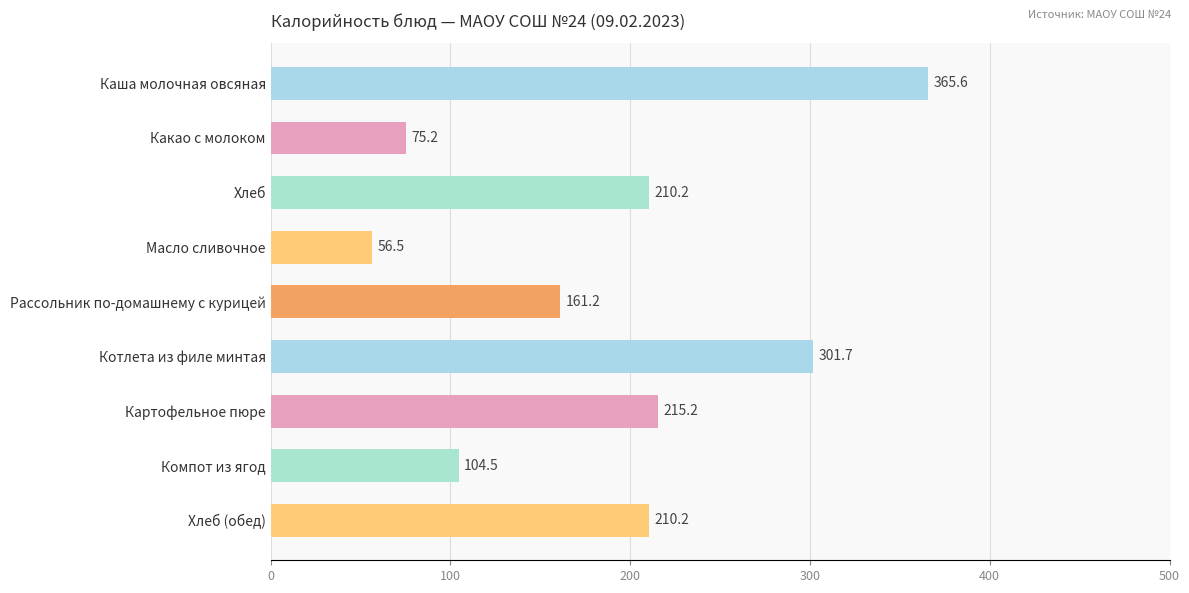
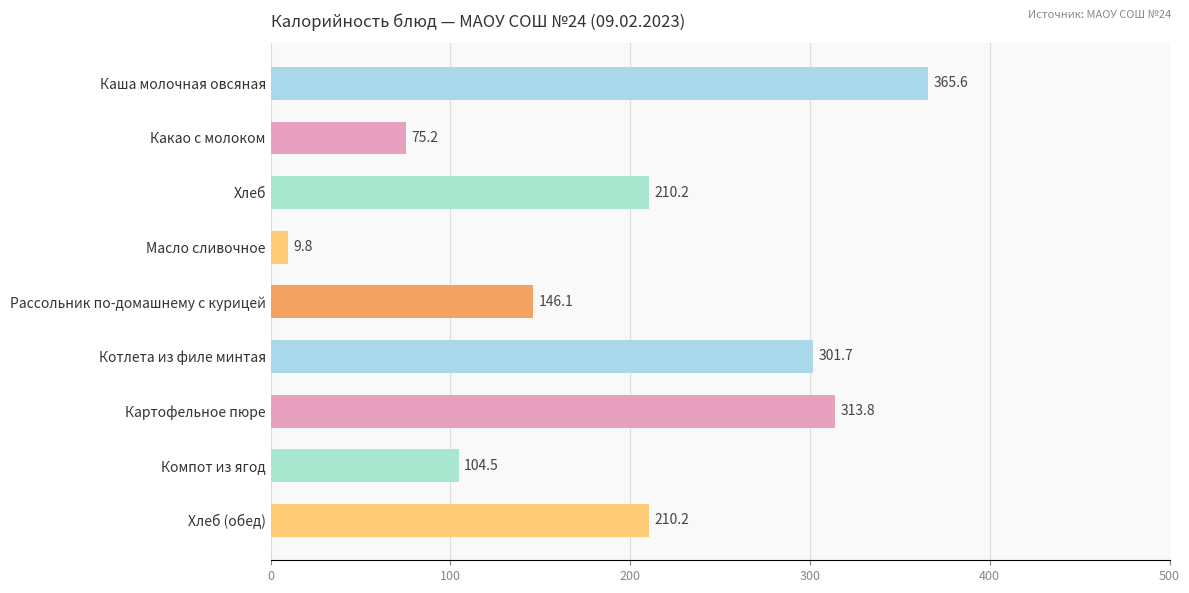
  {
    "Каша молочная овсяная": 365.6,
    "Какао с молоком": 75.2,
    "Хлеб": 210.2,
-   "Масло сливочное": 56.5,
-   "Рассольник по-домашнему с курицей": 161.2,
+   "Масло сливочное": 9.8,
+   "Рассольник по-домашнему с курицей": 146.1,
    "Котлета из филе минтая": 301.7,
-   "Картофельное пюре": 215.2,
+   "Картофельное пюре": 313.8,
    "Компот из ягод": 104.5,
    "Хлеб (обед)": 210.2
  }
